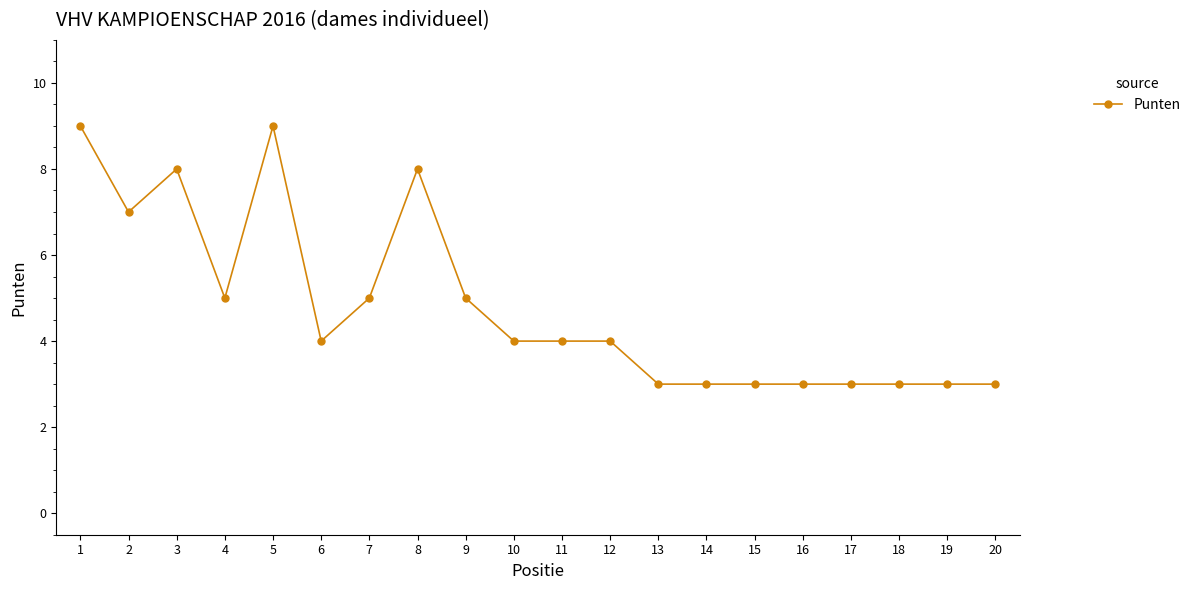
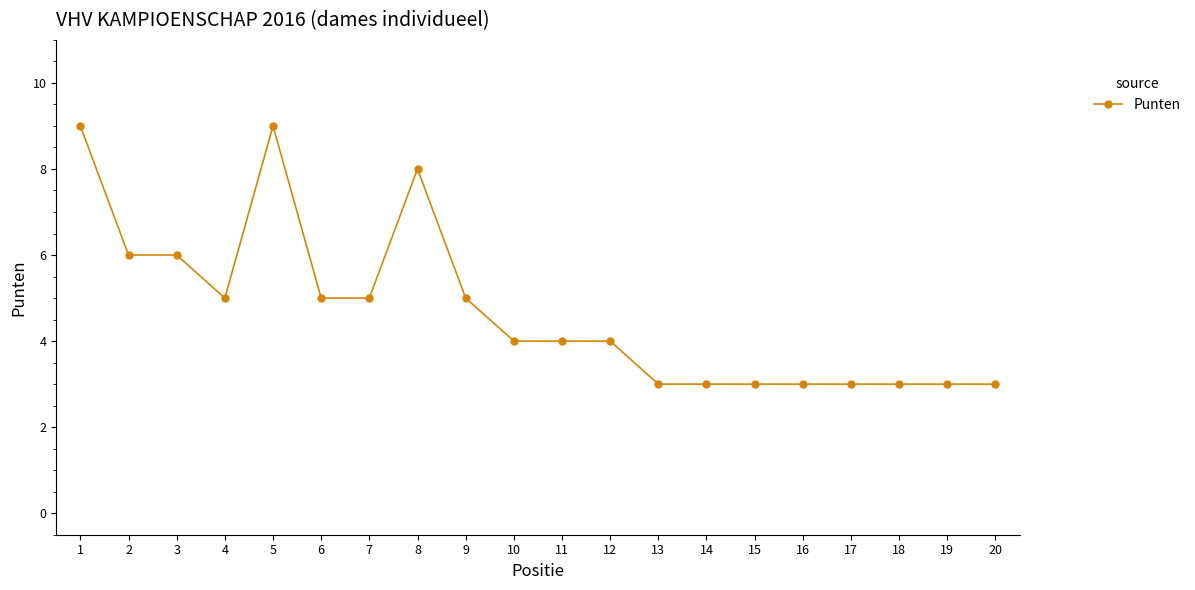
  {
    "1": 9,
-   "2": 7,
-   "3": 8,
+   "2": 6,
+   "3": 6,
    "4": 5,
    "5": 9,
-   "6": 4,
+   "6": 5,
    "7": 5,
    "8": 8,
    "9": 5,
    "10": 4,
    "11": 4,
    "12": 4,
    "13": 3,
    "14": 3,
    "15": 3,
    "16": 3,
    "17": 3,
    "18": 3,
    "19": 3,
    "20": 3
  }
